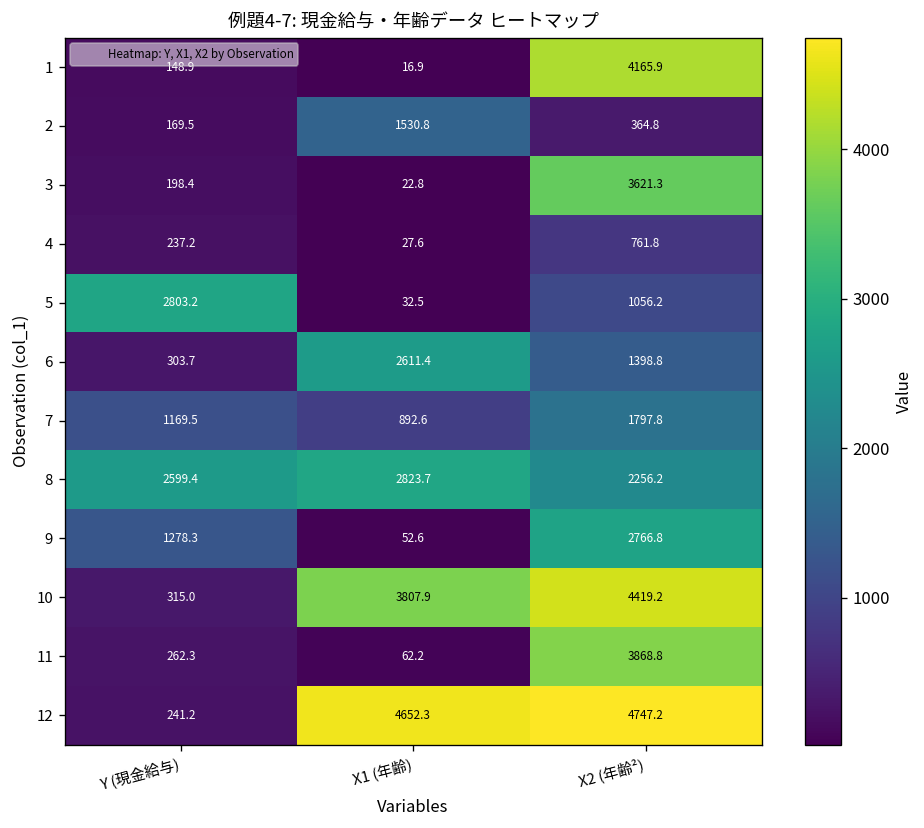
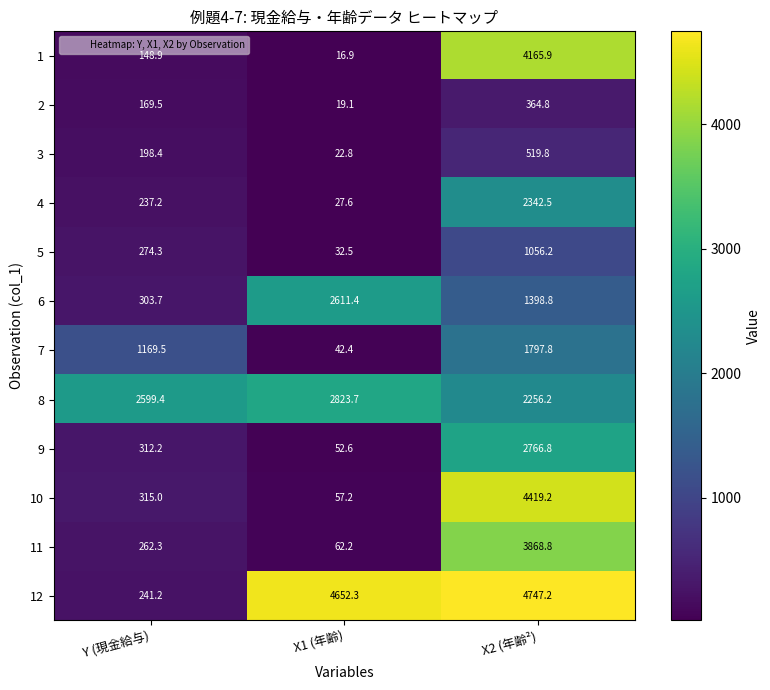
  {
    "1": {
      "X1 (年齢)": 16.9,
      "X2 (年齢²)": 4165.9
    },
    "2": {
      "Y (現金給与)": 169.5,
-     "X1 (年齢)": 1530.8,
+     "X1 (年齢)": 19.1,
      "X2 (年齢²)": 364.8
    },
    "3": {
      "Y (現金給与)": 198.4,
      "X1 (年齢)": 22.8,
-     "X2 (年齢²)": 3621.3
+     "X2 (年齢²)": 519.8
    },
    "4": {
      "Y (現金給与)": 237.2,
      "X1 (年齢)": 27.6,
-     "X2 (年齢²)": 761.8
+     "X2 (年齢²)": 2342.5
    },
    "5": {
-     "Y (現金給与)": 2803.2,
+     "Y (現金給与)": 274.3,
      "X1 (年齢)": 32.5,
      "X2 (年齢²)": 1056.2
    },
    "6": {
      "Y (現金給与)": 303.7,
      "X1 (年齢)": 2611.4,
      "X2 (年齢²)": 1398.8
    },
    "7": {
      "Y (現金給与)": 1169.5,
-     "X1 (年齢)": 892.6,
+     "X1 (年齢)": 42.4,
      "X2 (年齢²)": 1797.8
    },
    "8": {
      "Y (現金給与)": 2599.4,
      "X1 (年齢)": 2823.7,
      "X2 (年齢²)": 2256.2
    },
    "9": {
-     "Y (現金給与)": 1278.3,
+     "Y (現金給与)": 312.2,
      "X1 (年齢)": 52.6,
      "X2 (年齢²)": 2766.8
    },
    "10": {
      "Y (現金給与)": 315.0,
-     "X1 (年齢)": 3807.9,
+     "X1 (年齢)": 57.2,
      "X2 (年齢²)": 4419.2
    },
    "11": {
      "Y (現金給与)": 262.3,
      "X1 (年齢)": 62.2,
      "X2 (年齢²)": 3868.8
    },
    "12": {
      "Y (現金給与)": 241.2,
      "X1 (年齢)": 4652.3,
      "X2 (年齢²)": 4747.2
    }
  }
